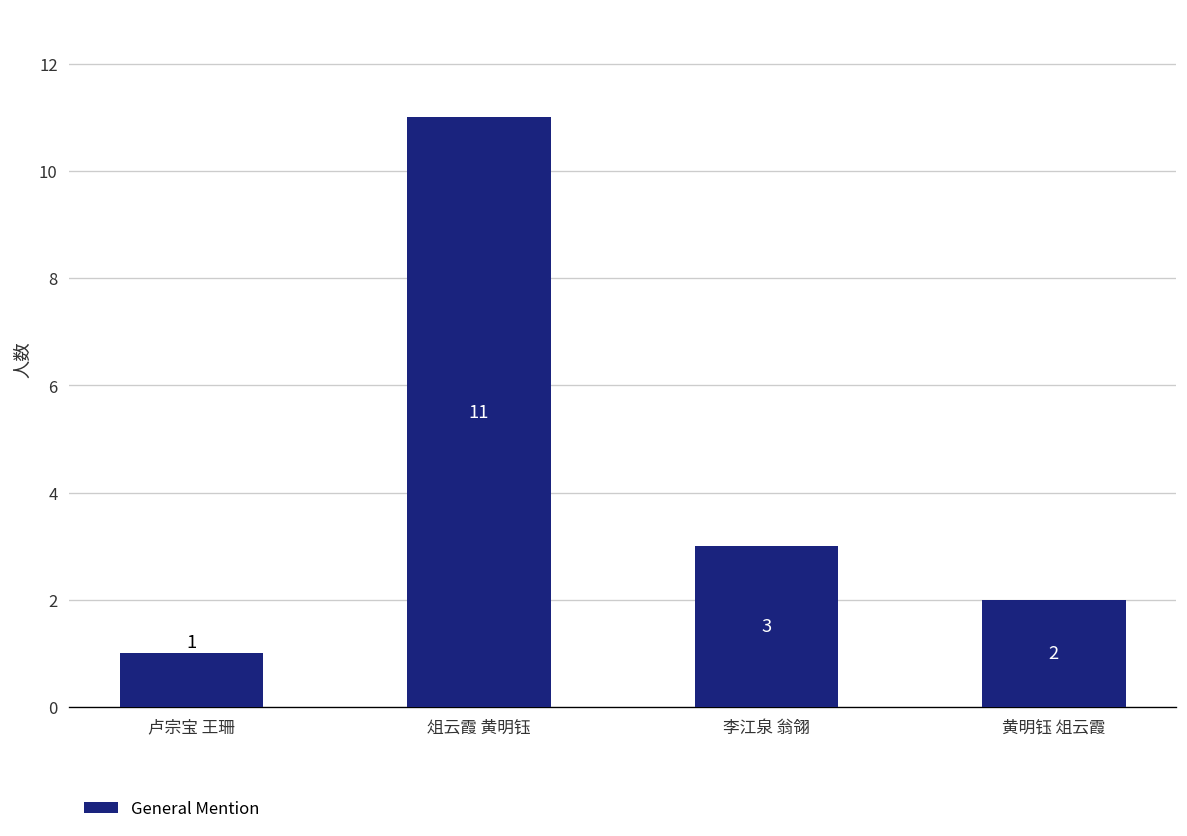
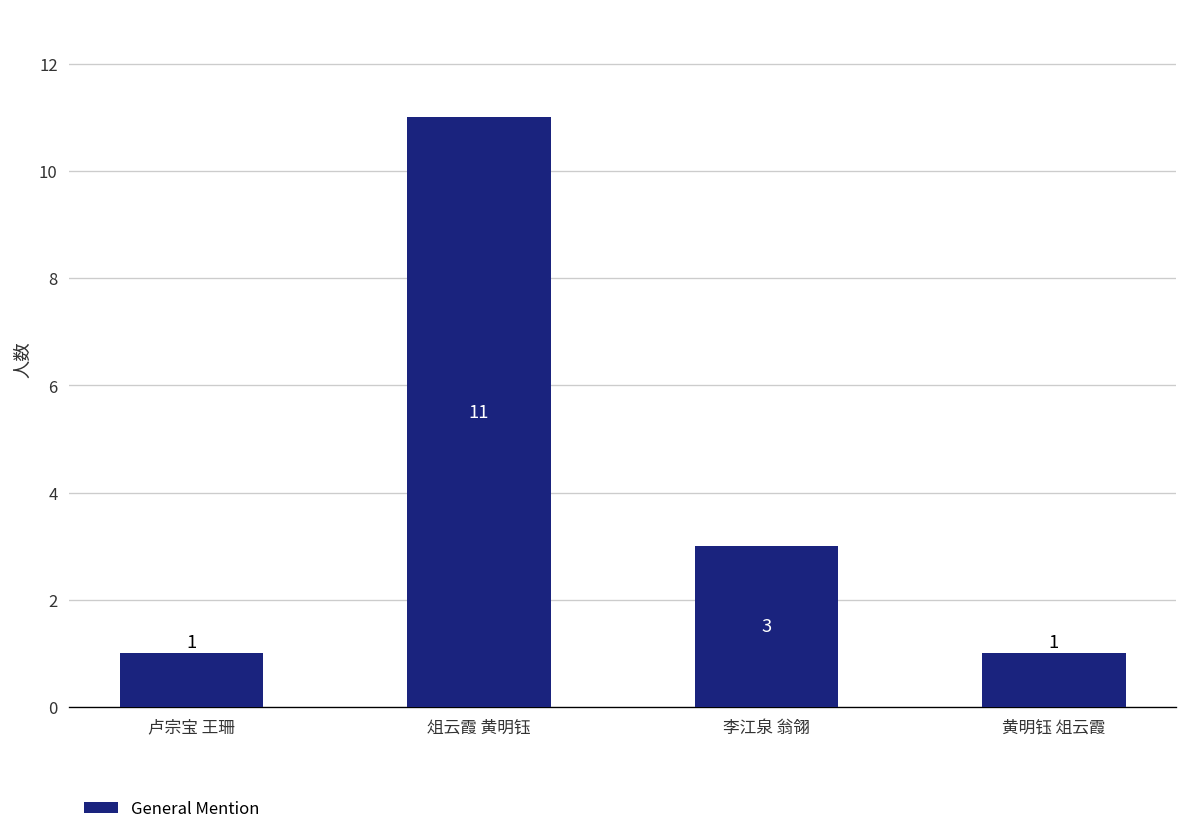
  {
    "卢宗宝 王珊": 1,
    "俎云霞 黄明钰": 11,
    "李江泉 翁翎": 3,
-   "黄明钰 俎云霞": 2
+   "黄明钰 俎云霞": 1
  }
